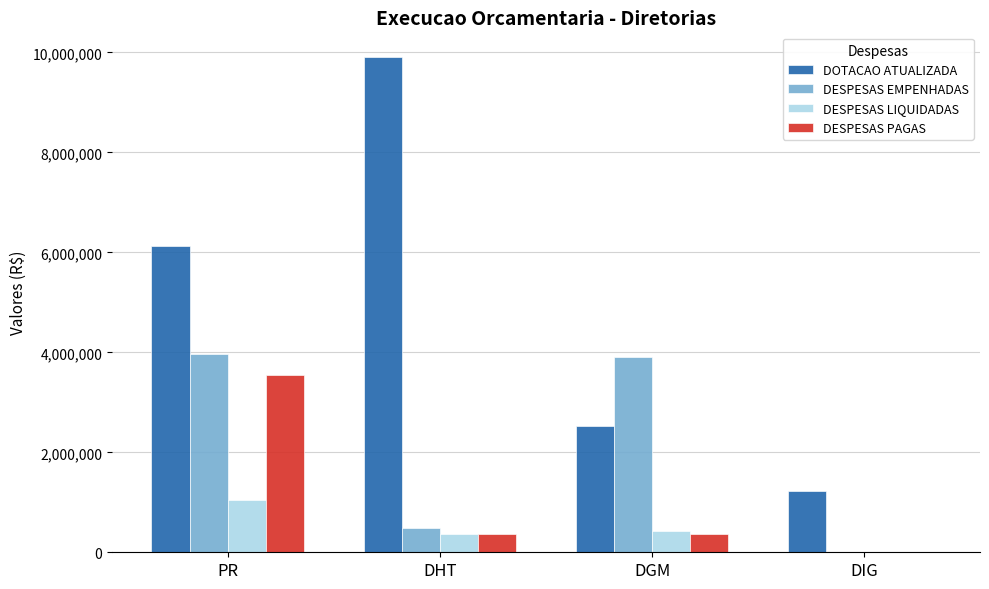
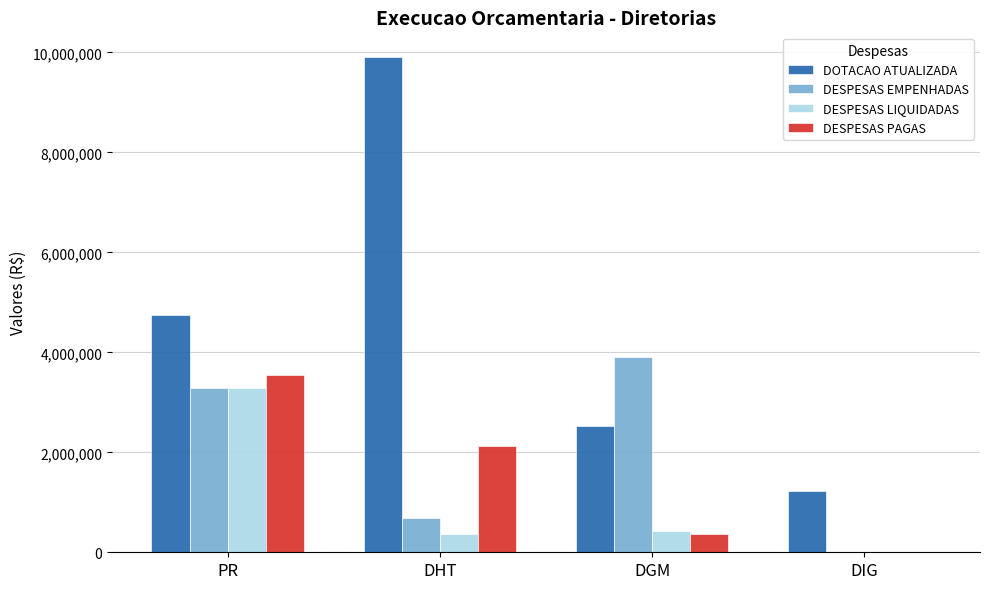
  {
    "DOTACAO ATUALIZADA": {
-     "PR": "6,100,000",
+     "PR": "4,700,000",
      "DHT": "9,900,000",
      "DGM": "2,500,000",
      "DIG": "1,200,000"
    },
    "DESPESAS EMPENHADAS": {
-     "PR": "4,000,000",
-     "DHT": "500,000",
+     "PR": "3,300,000",
+     "DHT": "700,000",
      "DGM": "3,900,000",
      "DIG": "0"
    },
    "DESPESAS LIQUIDADAS": {
-     "PR": "1,000,000",
+     "PR": "3,300,000",
      "DHT": "400,000",
      "DGM": "400,000",
      "DIG": "0"
    },
    "DESPESAS PAGAS": {
      "PR": "3,500,000",
-     "DHT": "400,000",
+     "DHT": "2,100,000",
      "DGM": "400,000",
      "DIG": "0"
    }
  }
